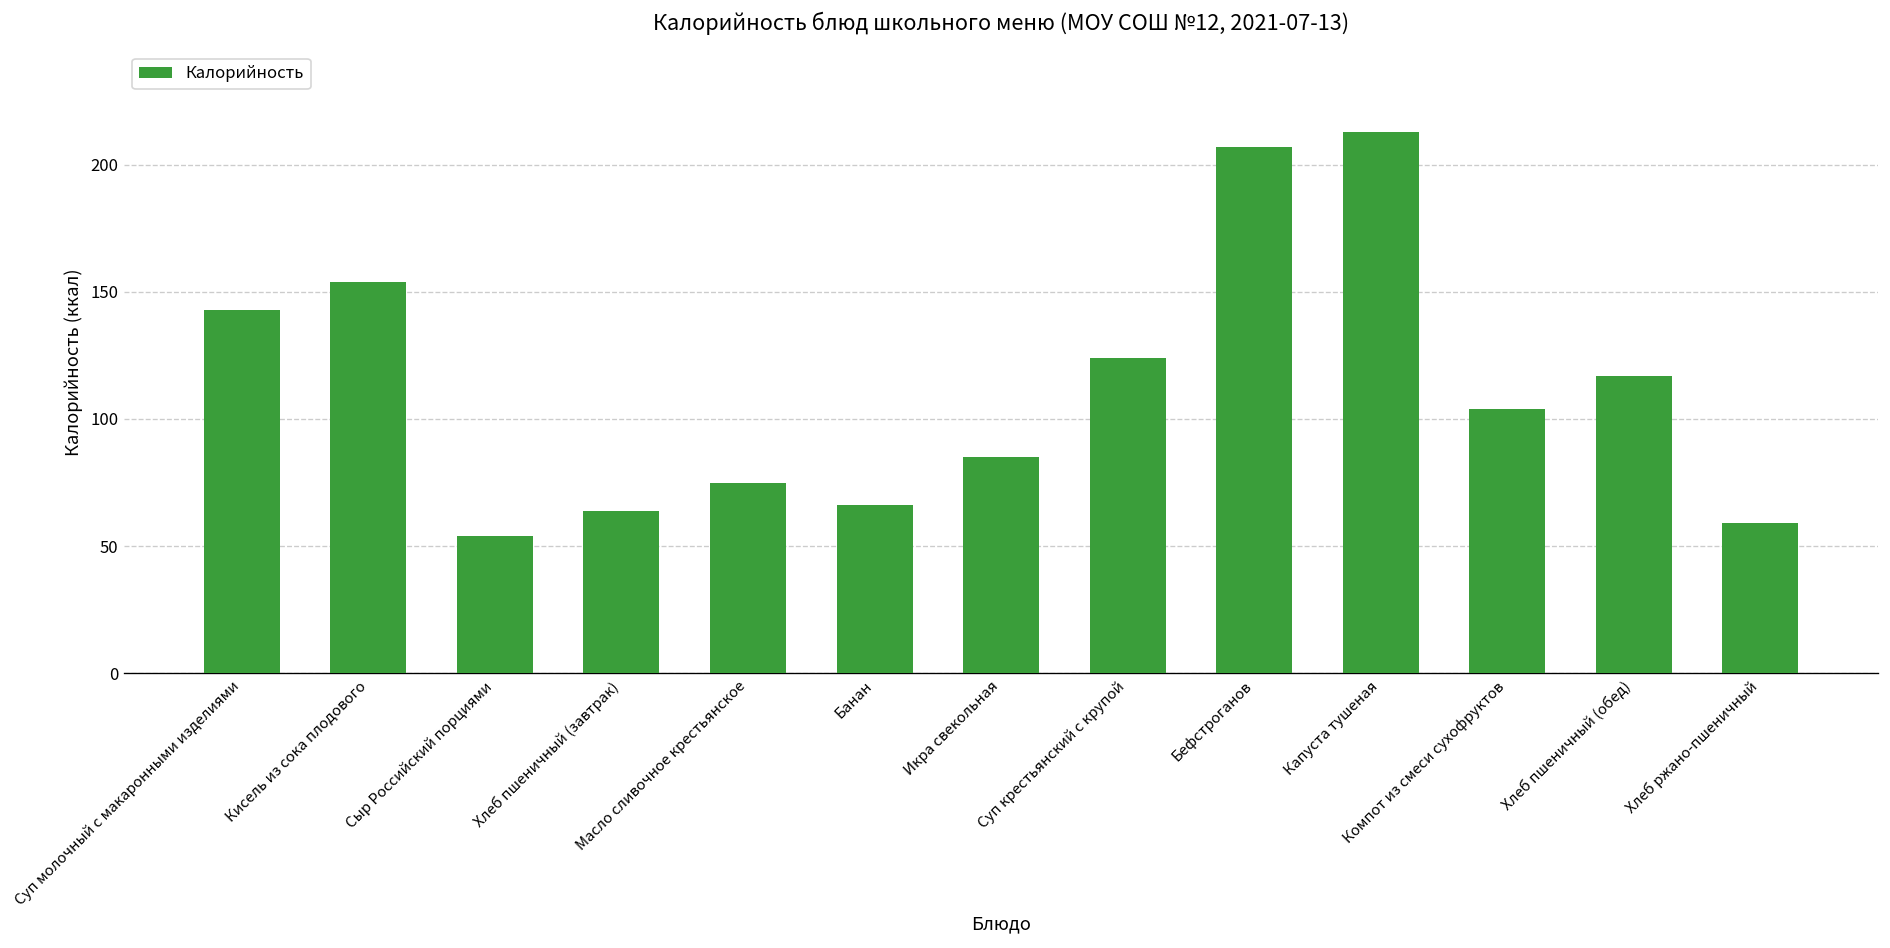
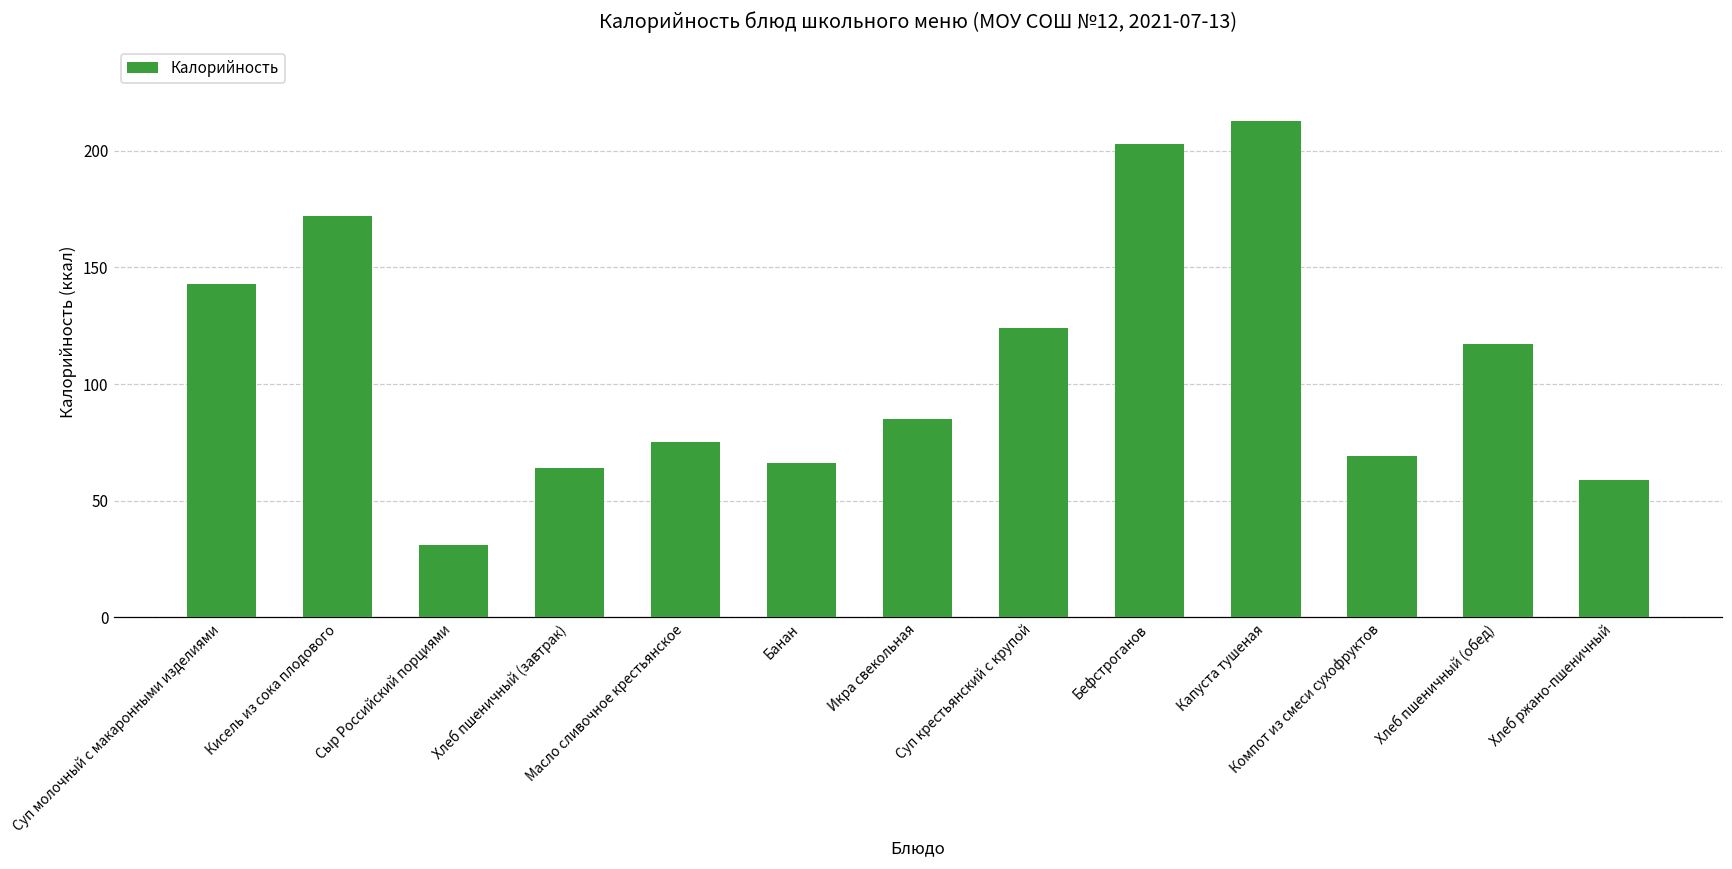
  {
    "Суп молочный с макаронными изделиями": 143,
-   "Кисель из сока плодового": 154,
-   "Сыр Российский порциями": 54,
+   "Кисель из сока плодового": 172,
+   "Сыр Российский порциями": 31,
    "Хлеб пшеничный (завтрак)": 64,
    "Масло сливочное крестьянское": 75,
    "Банан": 66,
    "Икра свекольная": 85,
    "Суп крестьянский с крупой": 124,
-   "Бефстроганов": 207,
+   "Бефстроганов": 203,
    "Капуста тушеная": 213,
-   "Компот из смеси сухофруктов": 104,
+   "Компот из смеси сухофруктов": 69,
    "Хлеб пшеничный (обед)": 117,
    "Хлеб ржано-пшеничный": 59
  }
